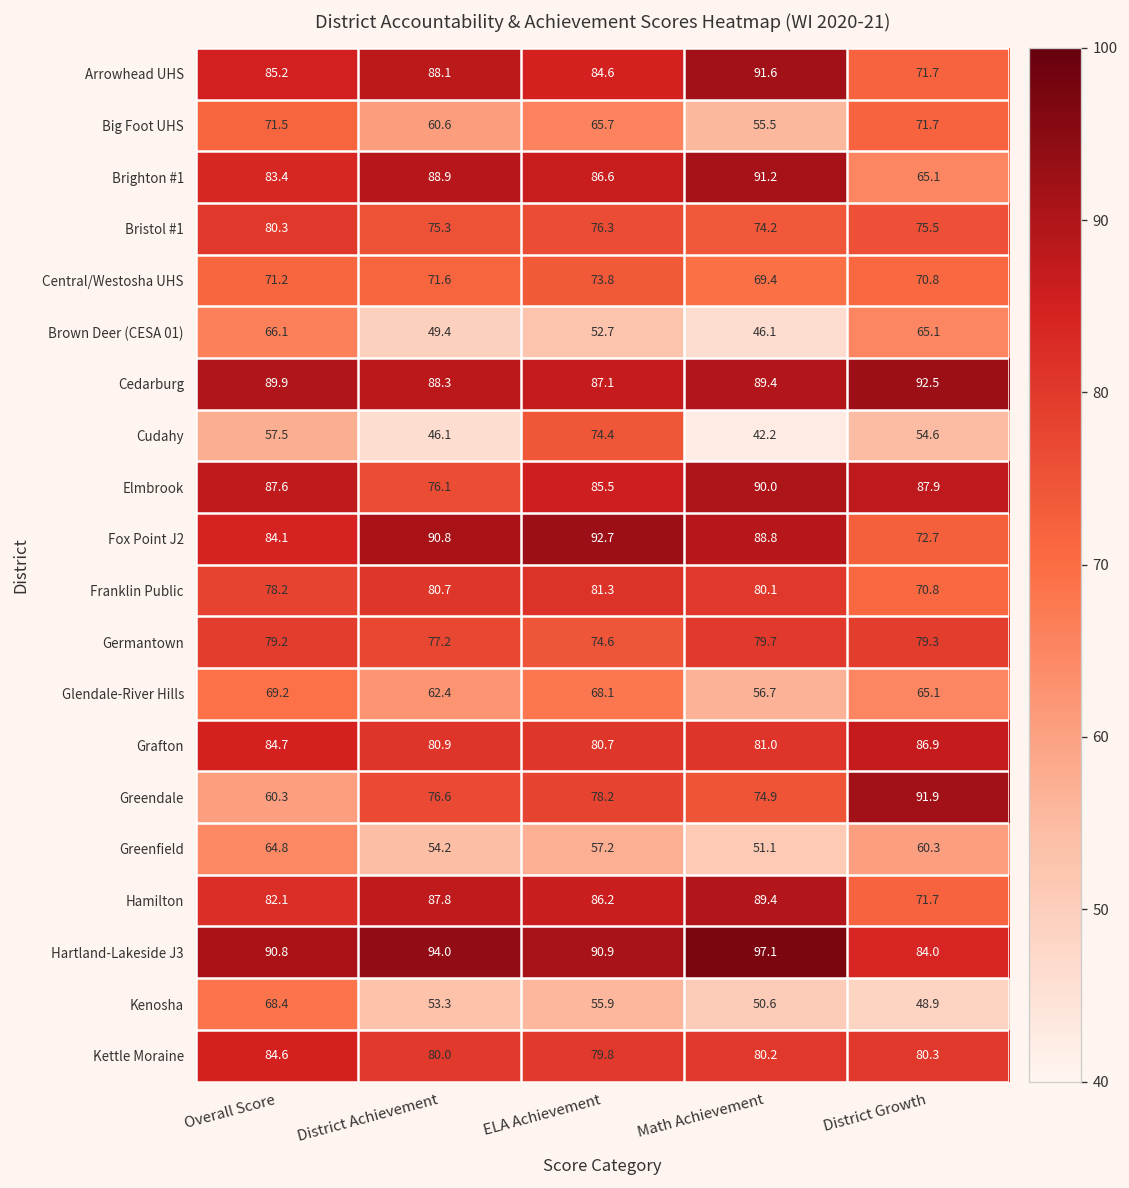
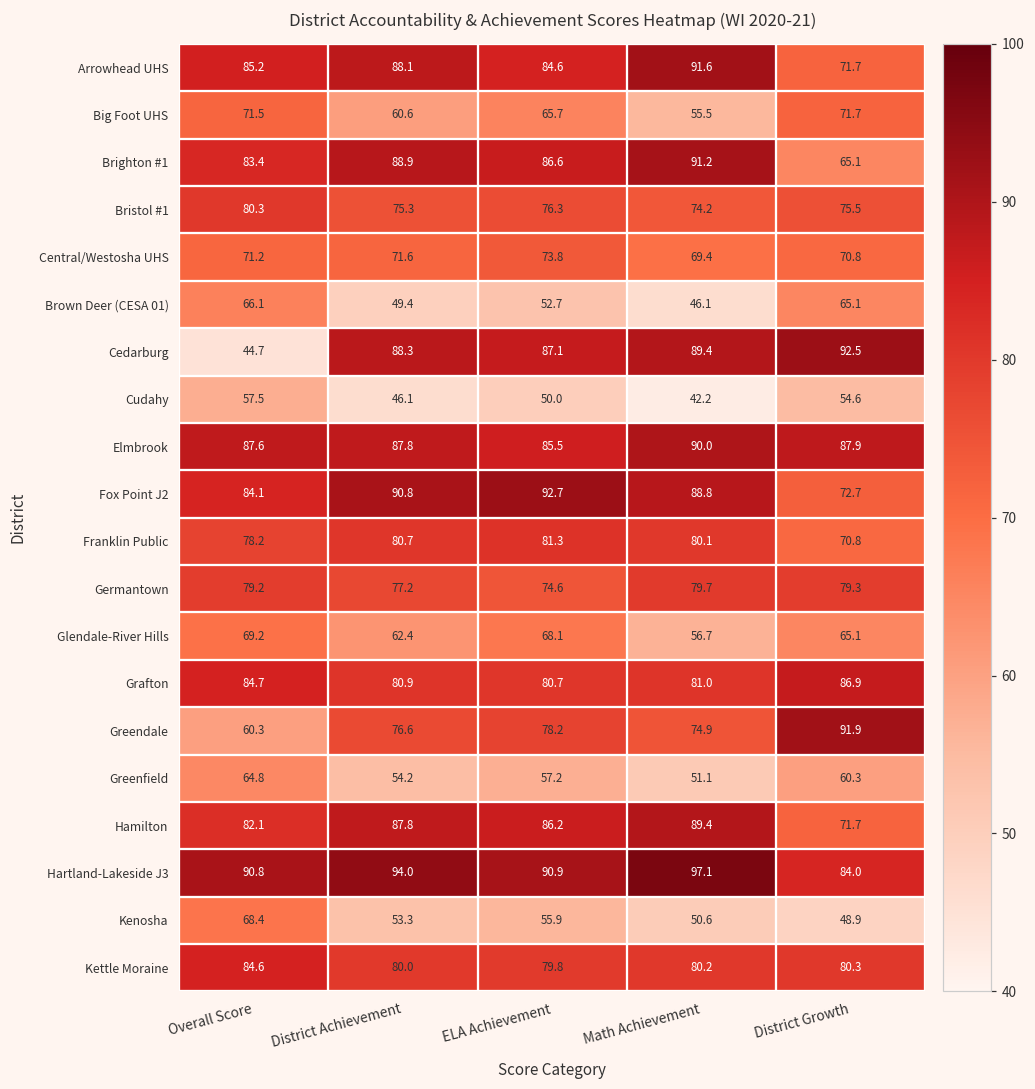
  {
    "Arrowhead UHS": {
      "Overall Score": 85.2,
      "District Achievement": 88.1,
      "ELA Achievement": 84.6,
      "Math Achievement": 91.6,
      "District Growth": 71.7
    },
    "Big Foot UHS": {
      "Overall Score": 71.5,
      "District Achievement": 60.6,
      "ELA Achievement": 65.7,
      "Math Achievement": 55.5,
      "District Growth": 71.7
    },
    "Brighton #1": {
      "Overall Score": 83.4,
      "District Achievement": 88.9,
      "ELA Achievement": 86.6,
      "Math Achievement": 91.2,
      "District Growth": 65.1
    },
    "Bristol #1": {
      "Overall Score": 80.3,
      "District Achievement": 75.3,
      "ELA Achievement": 76.3,
      "Math Achievement": 74.2,
      "District Growth": 75.5
    },
    "Central/Westosha UHS": {
      "Overall Score": 71.2,
      "District Achievement": 71.6,
      "ELA Achievement": 73.8,
      "Math Achievement": 69.4,
      "District Growth": 70.8
    },
    "Brown Deer (CESA 01)": {
      "Overall Score": 66.1,
      "District Achievement": 49.4,
      "ELA Achievement": 52.7,
      "Math Achievement": 46.1,
      "District Growth": 65.1
    },
    "Cedarburg": {
-     "Overall Score": 89.9,
+     "Overall Score": 44.7,
      "District Achievement": 88.3,
      "ELA Achievement": 87.1,
      "Math Achievement": 89.4,
      "District Growth": 92.5
    },
    "Cudahy": {
      "Overall Score": 57.5,
      "District Achievement": 46.1,
-     "ELA Achievement": 74.4,
+     "ELA Achievement": 50.0,
      "Math Achievement": 42.2,
      "District Growth": 54.6
    },
    "Elmbrook": {
      "Overall Score": 87.6,
-     "District Achievement": 76.1,
+     "District Achievement": 87.8,
      "ELA Achievement": 85.5,
      "Math Achievement": 90.0,
      "District Growth": 87.9
    },
    "Fox Point J2": {
      "Overall Score": 84.1,
      "District Achievement": 90.8,
      "ELA Achievement": 92.7,
      "Math Achievement": 88.8,
      "District Growth": 72.7
    },
    "Franklin Public": {
      "Overall Score": 78.2,
      "District Achievement": 80.7,
      "ELA Achievement": 81.3,
      "Math Achievement": 80.1,
      "District Growth": 70.8
    },
    "Germantown": {
      "Overall Score": 79.2,
      "District Achievement": 77.2,
      "ELA Achievement": 74.6,
      "Math Achievement": 79.7,
      "District Growth": 79.3
    },
    "Glendale-River Hills": {
      "Overall Score": 69.2,
      "District Achievement": 62.4,
      "ELA Achievement": 68.1,
      "Math Achievement": 56.7,
      "District Growth": 65.1
    },
    "Grafton": {
      "Overall Score": 84.7,
      "District Achievement": 80.9,
      "ELA Achievement": 80.7,
      "Math Achievement": 81.0,
      "District Growth": 86.9
    },
    "Greendale": {
      "Overall Score": 60.3,
      "District Achievement": 76.6,
      "ELA Achievement": 78.2,
      "Math Achievement": 74.9,
      "District Growth": 91.9
    },
    "Greenfield": {
      "Overall Score": 64.8,
      "District Achievement": 54.2,
      "ELA Achievement": 57.2,
      "Math Achievement": 51.1,
      "District Growth": 60.3
    },
    "Hamilton": {
      "Overall Score": 82.1,
      "District Achievement": 87.8,
      "ELA Achievement": 86.2,
      "Math Achievement": 89.4,
      "District Growth": 71.7
    },
    "Hartland-Lakeside J3": {
      "Overall Score": 90.8,
      "District Achievement": 94.0,
      "ELA Achievement": 90.9,
      "Math Achievement": 97.1,
      "District Growth": 84.0
    },
    "Kenosha": {
      "Overall Score": 68.4,
      "District Achievement": 53.3,
      "ELA Achievement": 55.9,
      "Math Achievement": 50.6,
      "District Growth": 48.9
    },
    "Kettle Moraine": {
      "Overall Score": 84.6,
      "District Achievement": 80.0,
      "ELA Achievement": 79.8,
      "Math Achievement": 80.2,
      "District Growth": 80.3
    }
  }
